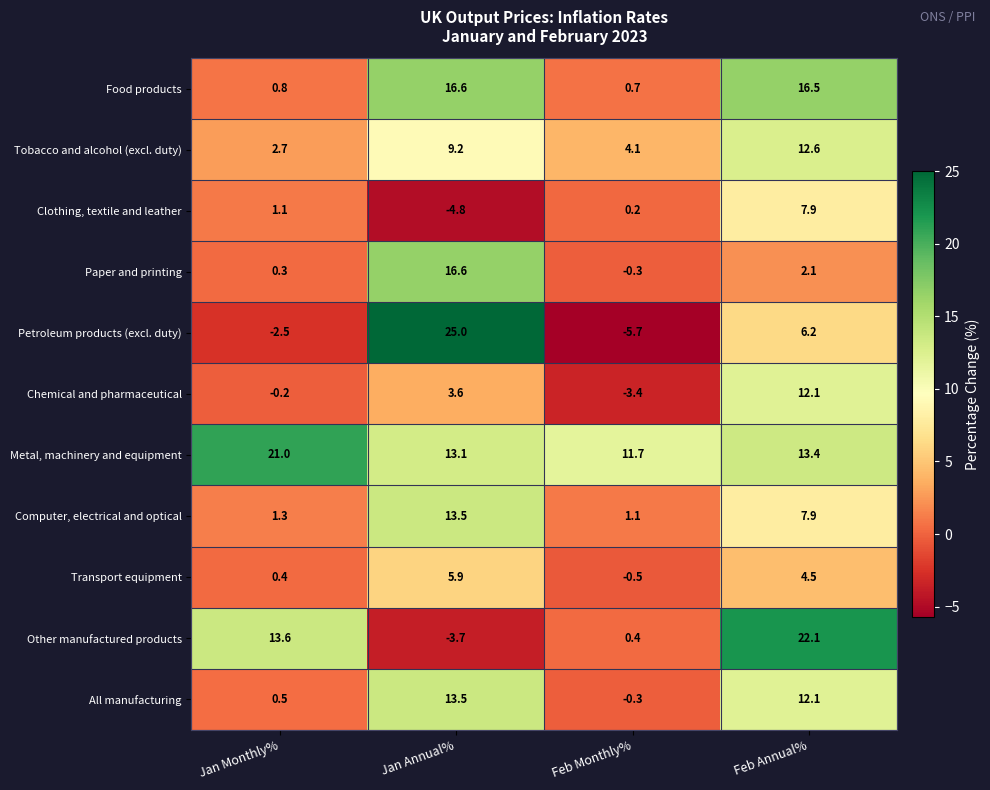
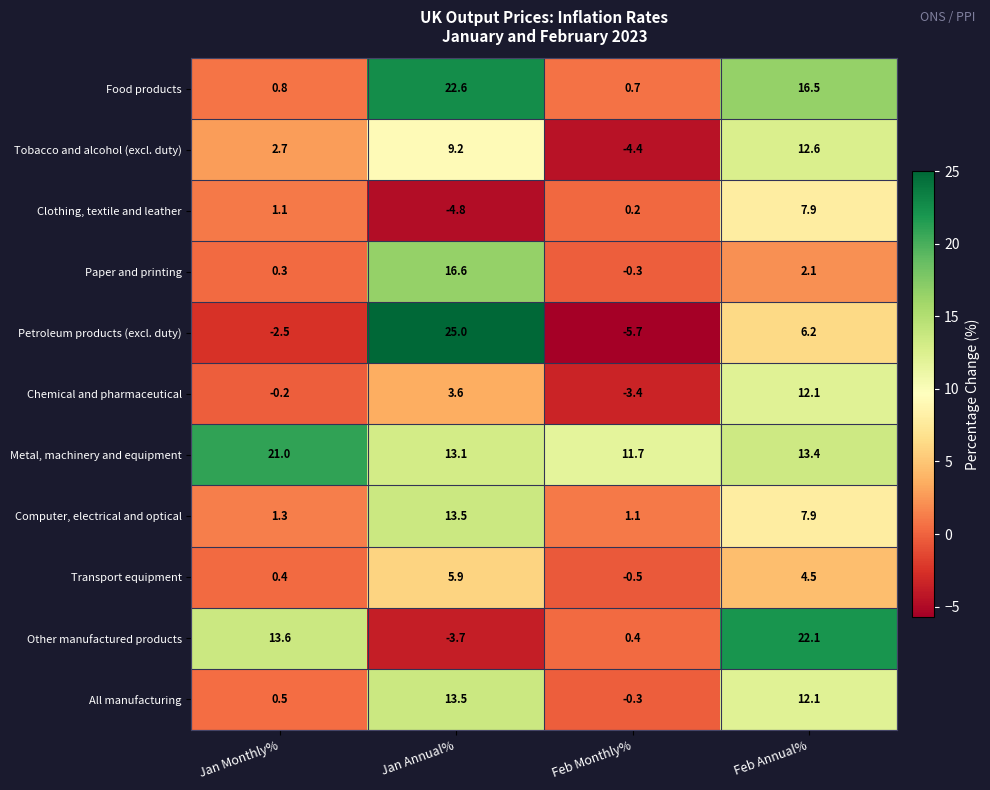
  {
    "Food products": {
      "Jan Monthly%": 0.8,
-     "Jan Annual%": 16.6,
+     "Jan Annual%": 22.6,
      "Feb Monthly%": 0.7,
      "Feb Annual%": 16.5
    },
    "Tobacco and alcohol (excl. duty)": {
      "Jan Monthly%": 2.7,
      "Jan Annual%": 9.2,
-     "Feb Monthly%": 4.1,
+     "Feb Monthly%": -4.4,
      "Feb Annual%": 12.6
    },
    "Clothing, textile and leather": {
      "Jan Monthly%": 1.1,
      "Jan Annual%": -4.8,
      "Feb Monthly%": 0.2,
      "Feb Annual%": 7.9
    },
    "Paper and printing": {
      "Jan Monthly%": 0.3,
      "Jan Annual%": 16.6,
      "Feb Monthly%": -0.3,
      "Feb Annual%": 2.1
    },
    "Petroleum products (excl. duty)": {
      "Jan Monthly%": -2.5,
      "Jan Annual%": 25.0,
      "Feb Monthly%": -5.7,
      "Feb Annual%": 6.2
    },
    "Chemical and pharmaceutical": {
      "Jan Monthly%": -0.2,
      "Jan Annual%": 3.6,
      "Feb Monthly%": -3.4,
      "Feb Annual%": 12.1
    },
    "Metal, machinery and equipment": {
      "Jan Monthly%": 21.0,
      "Jan Annual%": 13.1,
      "Feb Monthly%": 11.7,
      "Feb Annual%": 13.4
    },
    "Computer, electrical and optical": {
      "Jan Monthly%": 1.3,
      "Jan Annual%": 13.5,
      "Feb Monthly%": 1.1,
      "Feb Annual%": 7.9
    },
    "Transport equipment": {
      "Jan Monthly%": 0.4,
      "Jan Annual%": 5.9,
      "Feb Monthly%": -0.5,
      "Feb Annual%": 4.5
    },
    "Other manufactured products": {
      "Jan Monthly%": 13.6,
      "Jan Annual%": -3.7,
      "Feb Monthly%": 0.4,
      "Feb Annual%": 22.1
    },
    "All manufacturing": {
      "Jan Monthly%": 0.5,
      "Jan Annual%": 13.5,
      "Feb Monthly%": -0.3,
      "Feb Annual%": 12.1
    }
  }
